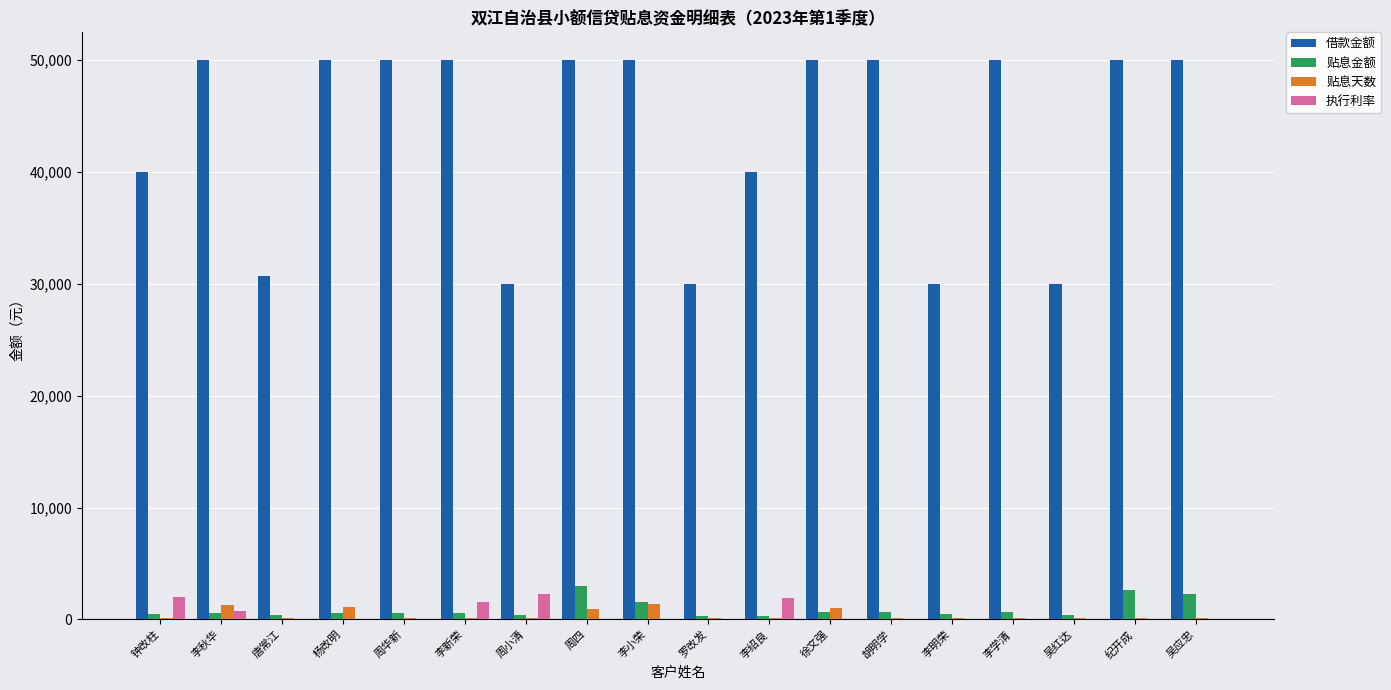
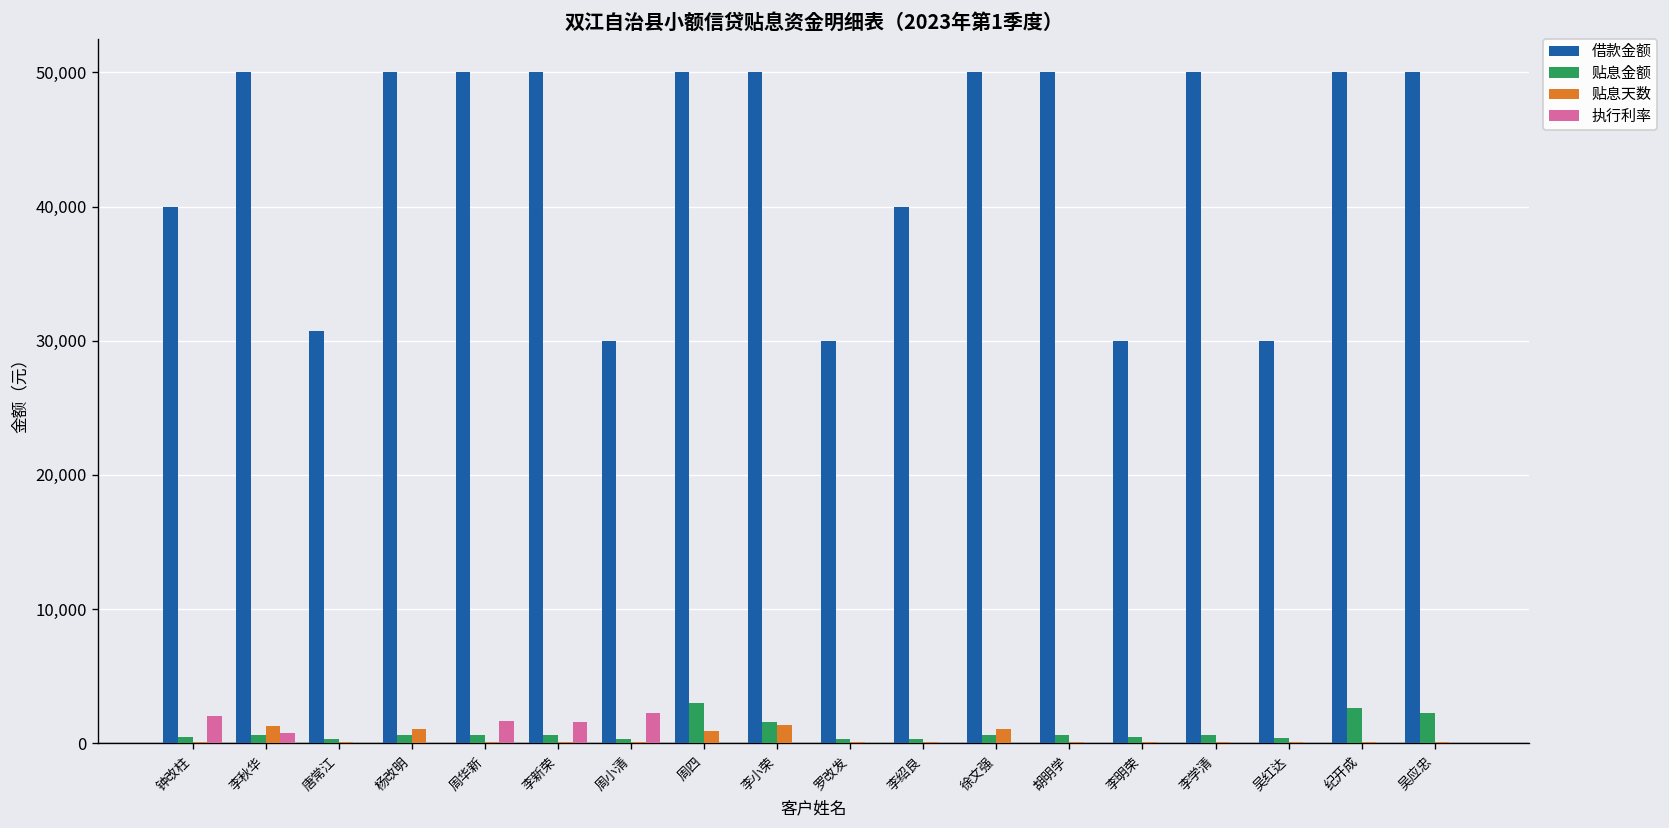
  {
    "借款金额": {
      "钟改柱": "40,000",
      "李秋华": "50,000",
      "唐常江": "30,700",
      "杨改明": "50,000",
      "周华新": "50,000",
      "李新荣": "50,000",
      "周小清": "30,000",
      "周四": "50,000",
      "李小荣": "50,000",
      "罗改发": "30,000",
      "李绍良": "40,000",
      "徐文强": "50,000",
      "胡明学": "50,000",
      "李明荣": "30,000",
      "李学清": "50,000",
      "吴红达": "30,000",
      "纪开成": "50,000",
      "吴应忠": "50,000"
    },
    "贴息金额": {
      "钟改柱": "500",
      "李秋华": "600",
      "唐常江": "400",
      "杨改明": "600",
      "周华新": "600",
      "李新荣": "600",
      "周小清": "400",
      "周四": "3,000",
      "李小荣": "1,600",
      "罗改发": "300",
      "李绍良": "300",
      "徐文强": "600",
      "胡明学": "600",
      "李明荣": "500",
      "李学清": "600",
      "吴红达": "400",
      "纪开成": "2,600",
      "吴应忠": "2,300"
    },
    "贴息天数": {
      "李秋华": "1,300",
      "杨改明": "1,100",
      "周四": "900",
      "李小荣": "1,400",
      "徐文强": "1,100"
    },
    "执行利率": {
      "钟改柱": "2,000",
      "李秋华": "800",
-     "周华新": "0",
+     "周华新": "1,700",
      "李新荣": "1,600",
      "周小清": "2,300",
-     "李绍良": "1,900"
+     "李绍良": "0"
    }
  }
